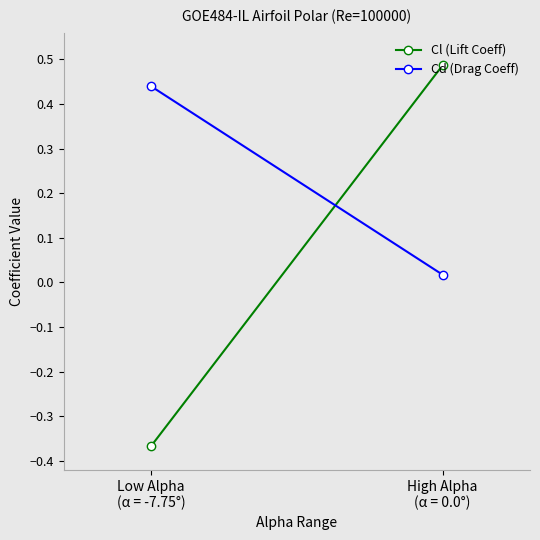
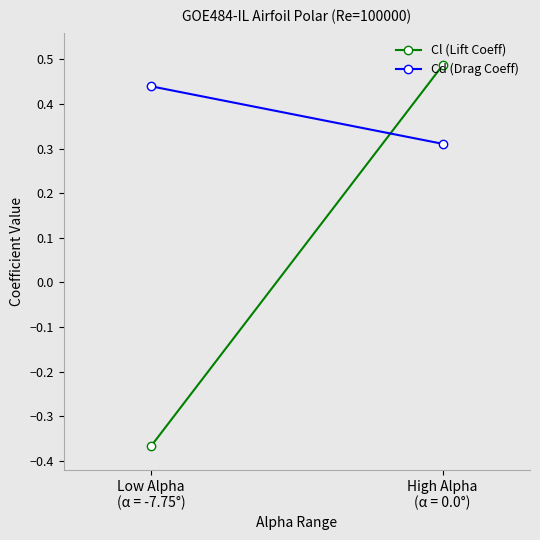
  {
    "Cl (Lift Coeff)": {
      "Low Alpha (α = -7.75°)": -0.37,
      "High Alpha (α = 0.0°)": 0.49
    },
    "Cd (Drag Coeff)": {
      "Low Alpha (α = -7.75°)": 0.44,
-     "High Alpha (α = 0.0°)": 0.02
+     "High Alpha (α = 0.0°)": 0.31
    }
  }
